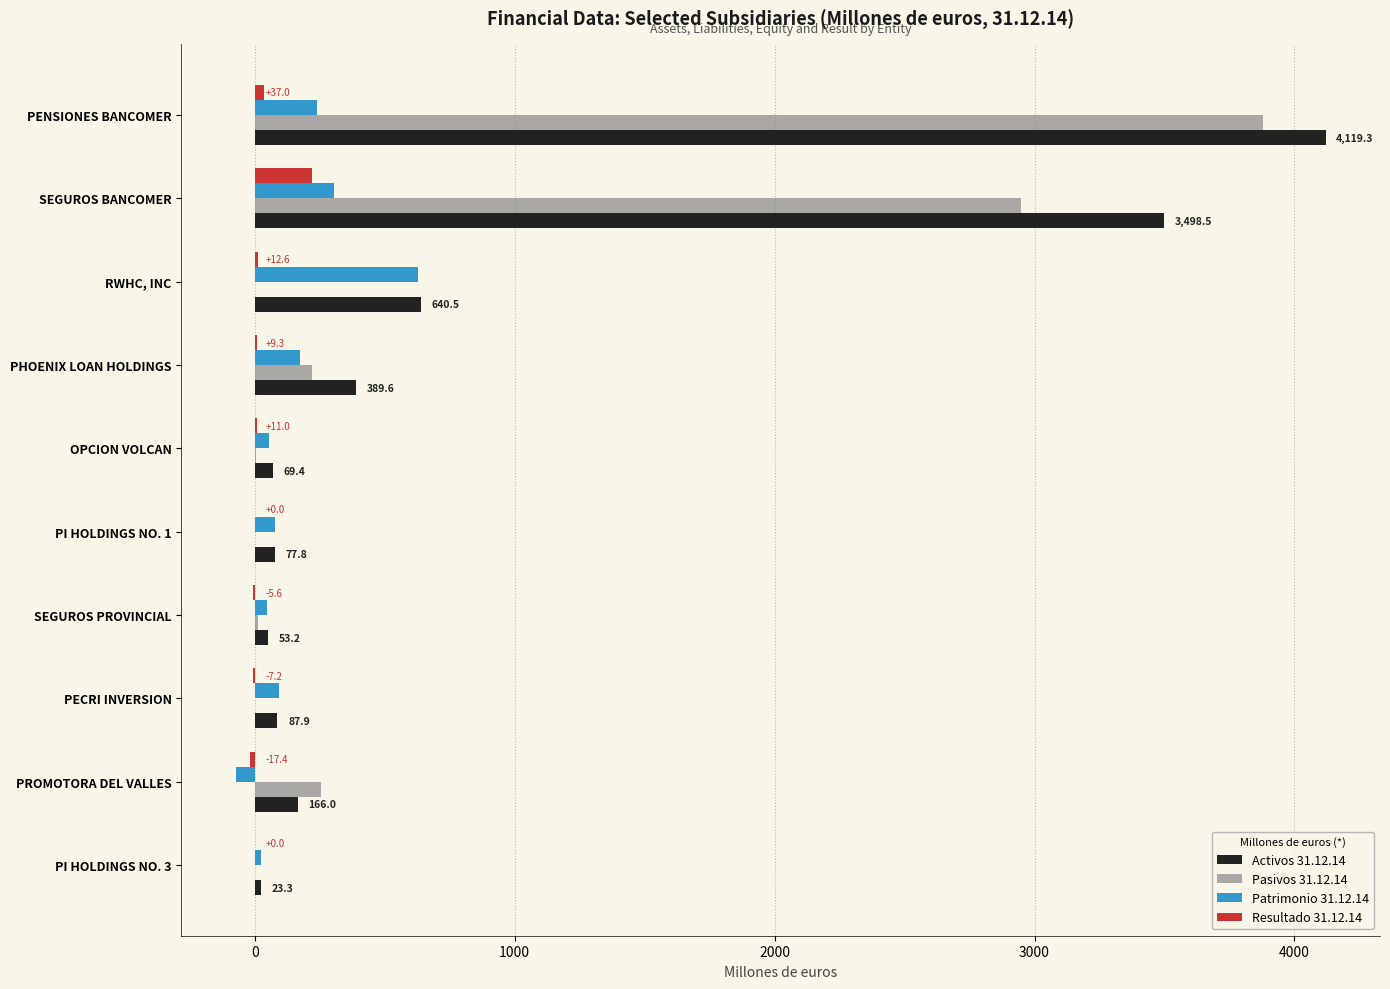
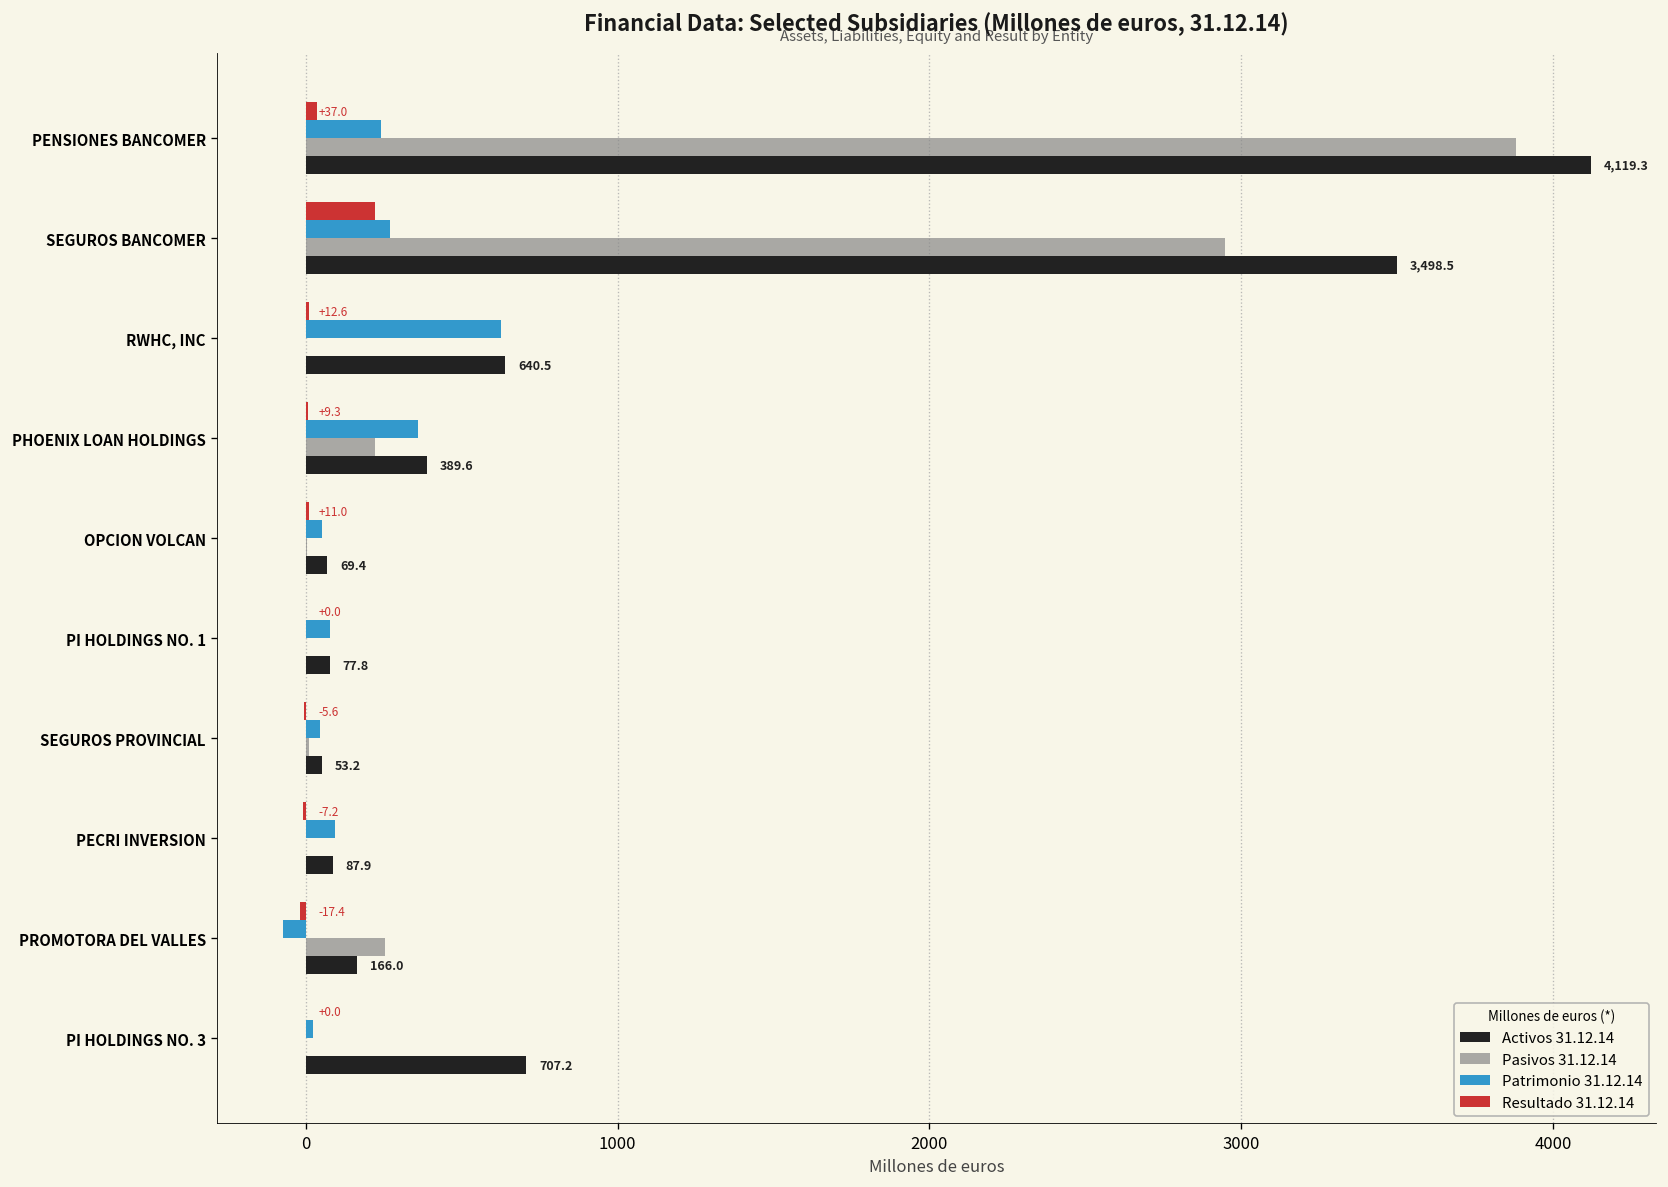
  {
    "Activos 31.12.14": {
      "PENSIONES BANCOMER": "4,119.3",
      "SEGUROS BANCOMER": "3,498.5",
      "RWHC, INC": "640.5",
      "PHOENIX LOAN HOLDINGS": "389.6",
      "OPCION VOLCAN": "69.4",
      "PI HOLDINGS NO. 1": "77.8",
      "SEGUROS PROVINCIAL": "53.2",
      "PECRI INVERSION": "87.9",
      "PROMOTORA DEL VALLES": "166.0",
-     "PI HOLDINGS NO. 3": "23.3"
+     "PI HOLDINGS NO. 3": "707.2"
    },
    "Pasivos 31.12.14": {
      "PENSIONES BANCOMER": "3880",
      "SEGUROS BANCOMER": "2950",
      "RWHC, INC": "0",
      "PHOENIX LOAN HOLDINGS": "220",
      "SEGUROS PROVINCIAL": "10",
      "PECRI INVERSION": "0"
    },
    "Patrimonio 31.12.14": {
      "PENSIONES BANCOMER": "240",
-     "SEGUROS BANCOMER": "310",
+     "SEGUROS BANCOMER": "270",
      "RWHC, INC": "630",
-     "PHOENIX LOAN HOLDINGS": "170",
+     "PHOENIX LOAN HOLDINGS": "360",
      "OPCION VOLCAN": "50",
      "PROMOTORA DEL VALLES": "-70"
    },
    "Resultado 31.12.14": {
      "PENSIONES BANCOMER": "+37.0",
      "RWHC, INC": "+12.6",
      "PHOENIX LOAN HOLDINGS": "+9.3",
      "OPCION VOLCAN": "+11.0",
      "PI HOLDINGS NO. 1": "+0.0",
      "SEGUROS PROVINCIAL": "-5.6",
      "PECRI INVERSION": "-7.2",
      "PROMOTORA DEL VALLES": "-17.4",
      "PI HOLDINGS NO. 3": "+0.0"
    }
  }
